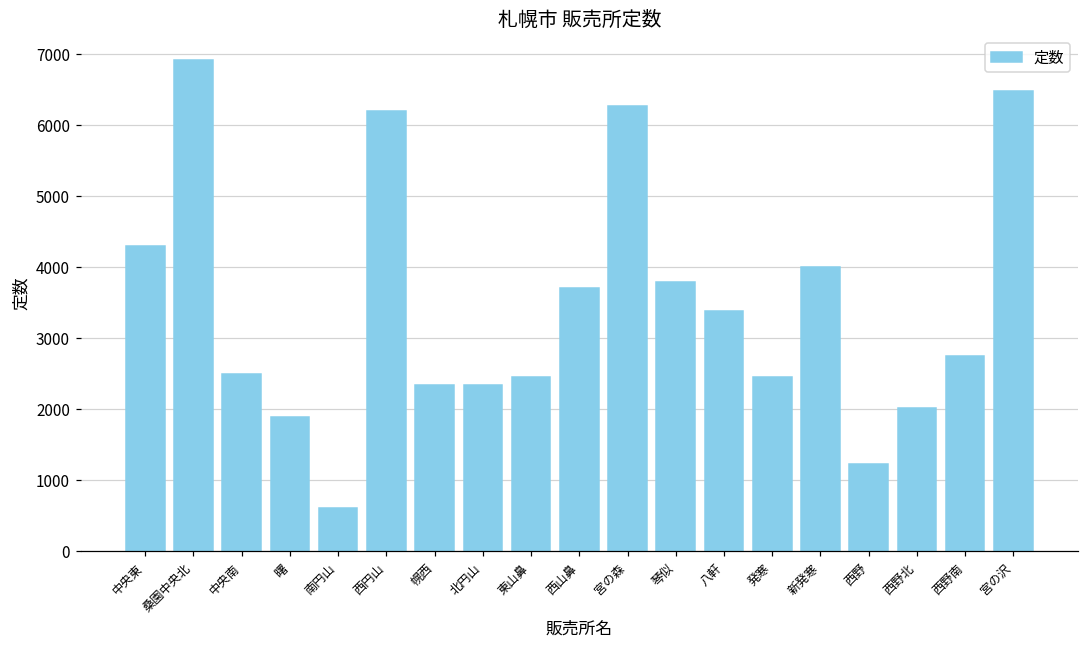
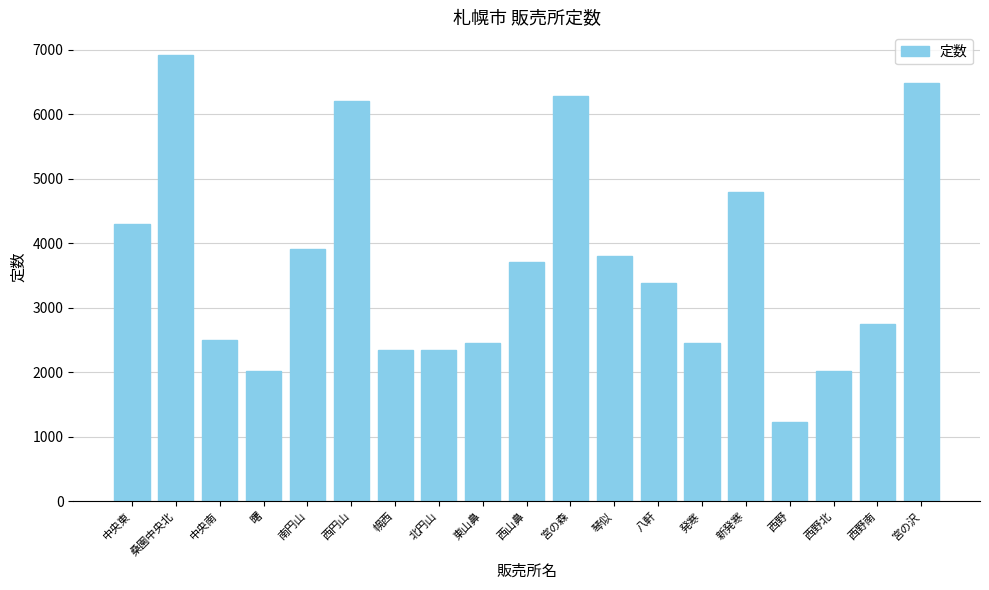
  {
    "中央東": 4300,
    "桑園中央北": 6900,
    "中央南": 2500,
-   "曙": 1900,
-   "南円山": 600,
+   "曙": 2000,
+   "南円山": 3900,
    "西円山": 6200,
    "幌西": 2300,
    "北円山": 2400,
    "東山鼻": 2500,
    "西山鼻": 3700,
    "宮の森": 6300,
    "琴似": 3800,
    "八軒": 3400,
    "発寒": 2500,
-   "新発寒": 4000,
+   "新発寒": 4800,
    "西野": 1200,
    "西野北": 2000,
    "西野南": 2800,
    "宮の沢": 6500
  }
